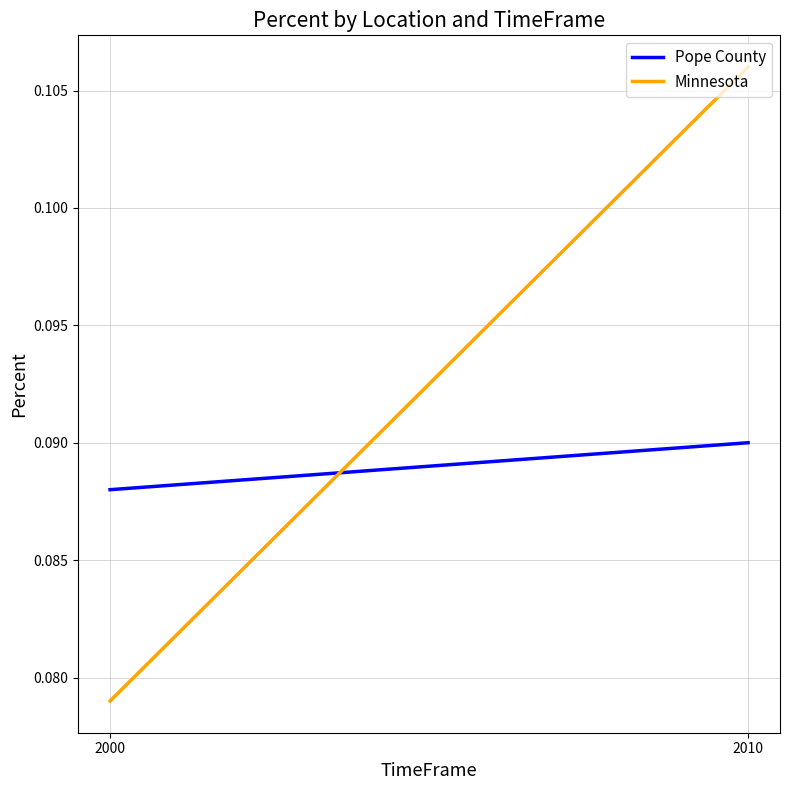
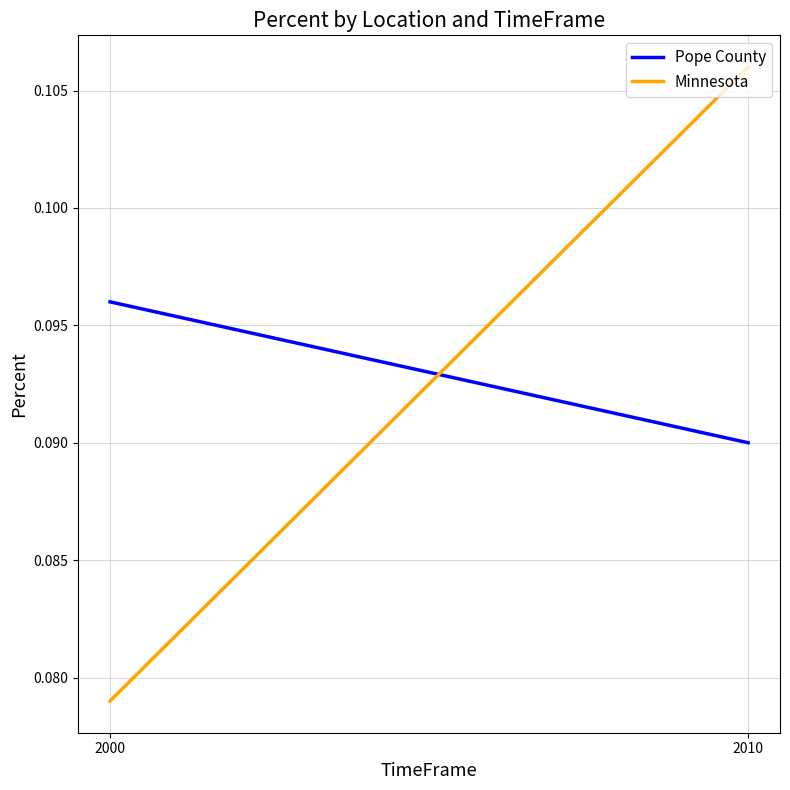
  {
    "Pope County": {
-     "2000": 0.088,
+     "2000": 0.096,
      "2010": 0.090
    },
    "Minnesota": {
      "2000": 0.079
    }
  }
